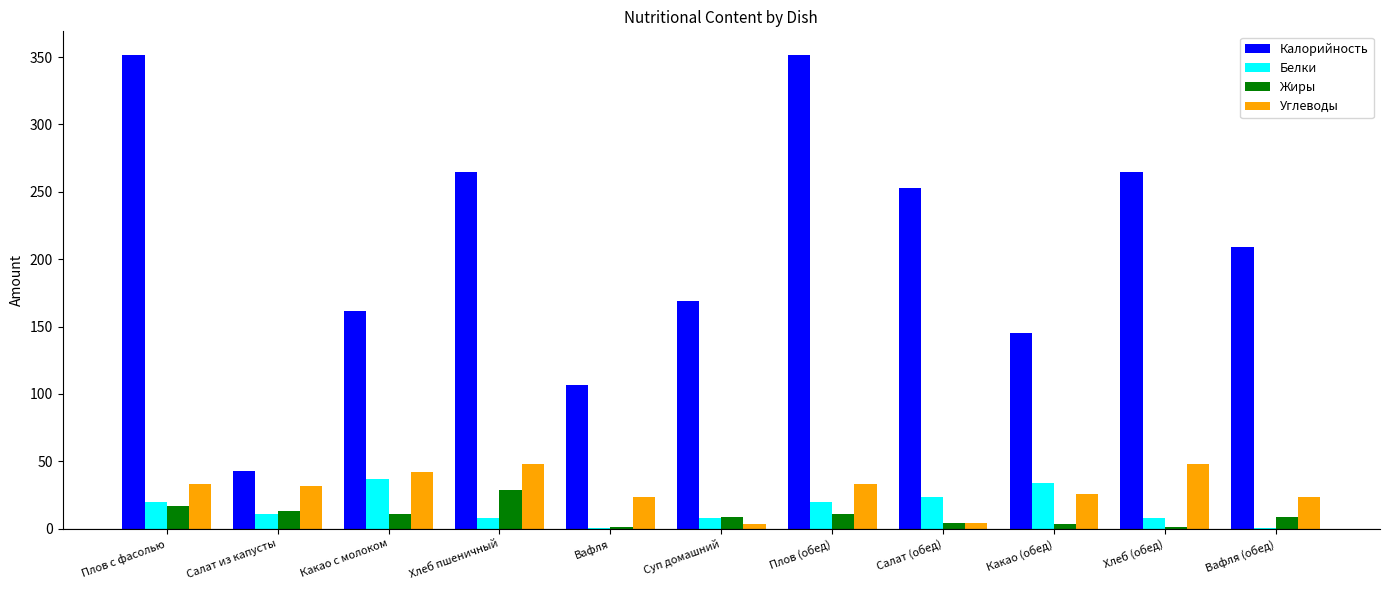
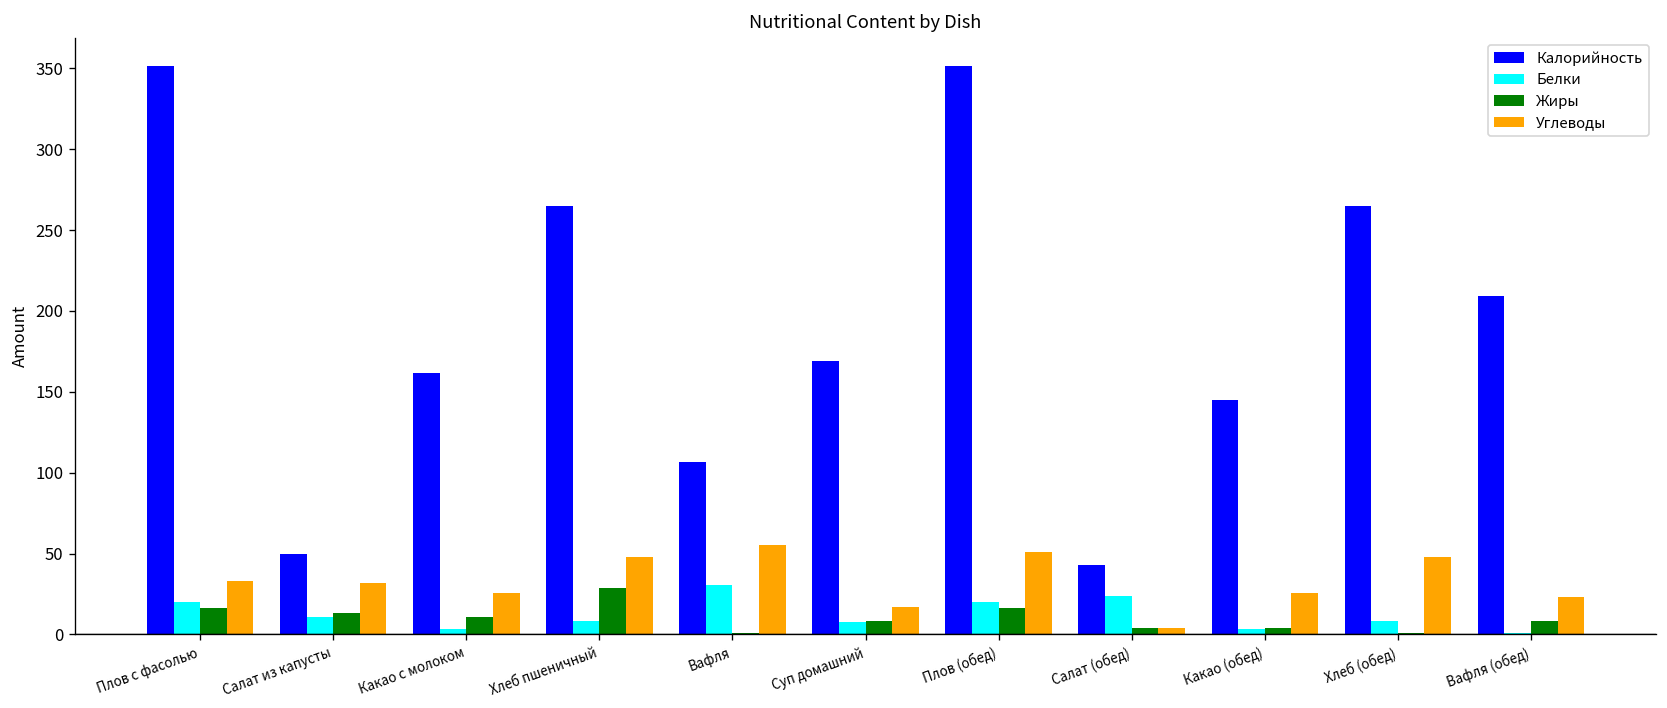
  {
    "Калорийность": {
      "Плов с фасолью": 352,
-     "Салат из капусты": 43,
+     "Салат из капусты": 50,
      "Какао с молоком": 162,
      "Хлеб пшеничный": 265,
      "Вафля": 107,
      "Суп домашний": 169,
      "Плов (обед)": 352,
-     "Салат (обед)": 253,
+     "Салат (обед)": 43,
      "Какао (обед)": 145,
      "Хлеб (обед)": 265,
      "Вафля (обед)": 209
    },
    "Белки": {
      "Плов с фасолью": 20,
      "Салат из капусты": 11,
-     "Какао с молоком": 36,
+     "Какао с молоком": 4,
      "Хлеб пшеничный": 8,
-     "Вафля": 1,
+     "Вафля": 31,
      "Суп домашний": 8,
      "Плов (обед)": 20,
      "Салат (обед)": 24,
-     "Какао (обед)": 34,
+     "Какао (обед)": 4,
      "Хлеб (обед)": 8
    },
    "Жиры": {
      "Плов с фасолью": 16,
      "Салат из капусты": 13,
      "Какао с молоком": 11,
      "Хлеб пшеничный": 28,
      "Суп домашний": 9,
-     "Плов (обед)": 11,
+     "Плов (обед)": 16,
      "Салат (обед)": 4,
      "Какао (обед)": 4,
      "Вафля (обед)": 8
    },
    "Углеводы": {
      "Плов с фасолью": 33,
      "Салат из капусты": 32,
-     "Какао с молоком": 42,
+     "Какао с молоком": 25,
      "Хлеб пшеничный": 48,
-     "Вафля": 23,
-     "Суп домашний": 4,
-     "Плов (обед)": 33,
+     "Вафля": 55,
+     "Суп домашний": 17,
+     "Плов (обед)": 51,
      "Салат (обед)": 4,
      "Какао (обед)": 25,
      "Хлеб (обед)": 48,
      "Вафля (обед)": 23
    }
  }
